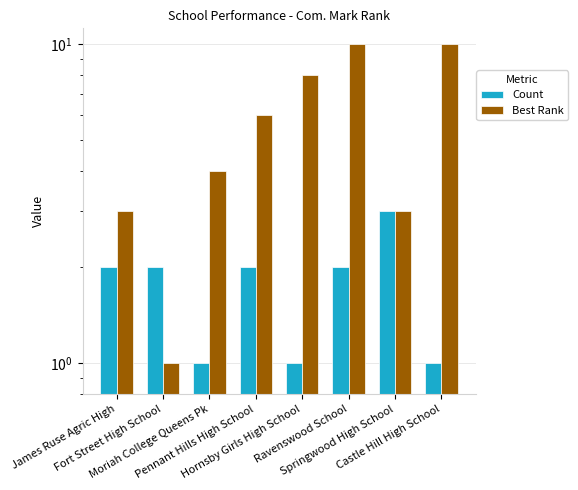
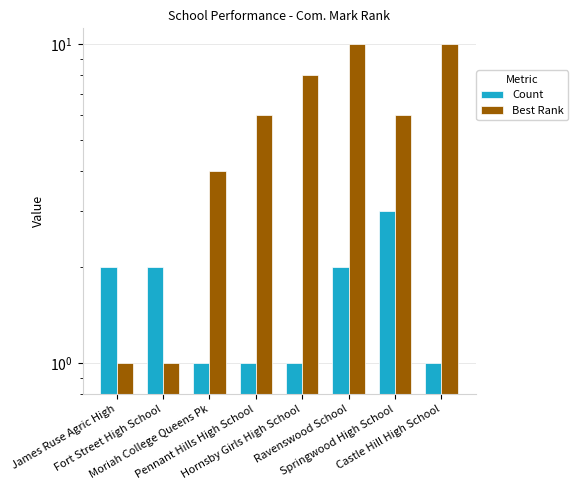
  {
    "Count": {
      "James Ruse Agric High": 2,
      "Fort Street High School": 2,
      "Moriah College Queens Pk": 1,
-     "Pennant Hills High School": 2,
+     "Pennant Hills High School": 1,
      "Hornsby Girls High School": 1,
      "Ravenswood School": 2,
      "Springwood High School": 3,
      "Castle Hill High School": 1
    },
    "Best Rank": {
-     "James Ruse Agric High": 3,
+     "James Ruse Agric High": 1,
      "Fort Street High School": 1,
      "Moriah College Queens Pk": 4,
      "Pennant Hills High School": 6,
      "Hornsby Girls High School": 8,
      "Ravenswood School": 10,
-     "Springwood High School": 3,
+     "Springwood High School": 6,
      "Castle Hill High School": 10
    }
  }
